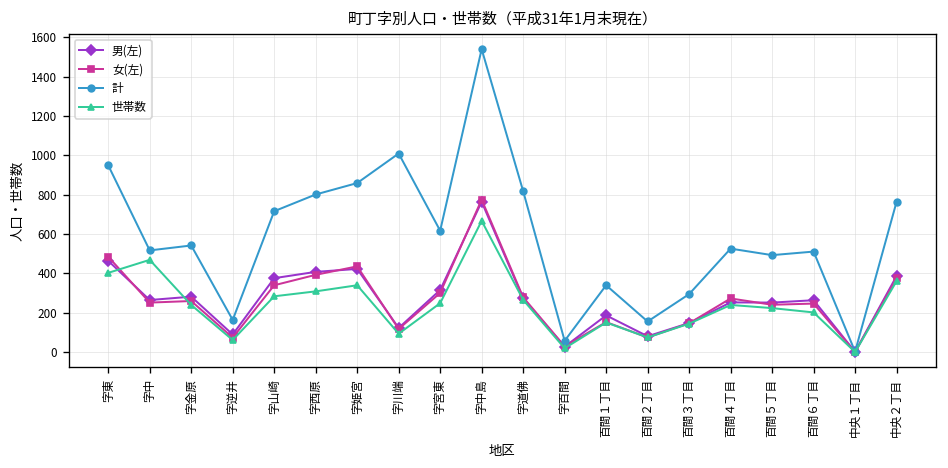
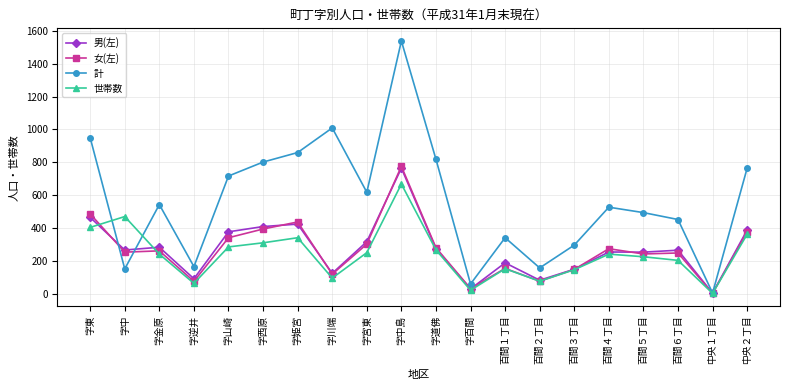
  {
    "男(左)": {
      "字東": 460,
      "字金原": 280,
      "字逆井": 90,
      "字山崎": 380,
      "百間１丁目": 190,
      "百間６丁目": 260
    },
    "女(左)": {
      "字東": 490,
      "字金原": 260,
      "字山崎": 340,
      "百間４丁目": 270,
      "百間６丁目": 250
    },
    "計": {
      "字東": 950,
-     "字中": 520,
+     "字中": 150,
      "字金原": 540,
      "字逆井": 160,
      "字山崎": 720,
      "字西原": 800,
      "字姫宮": 860,
      "字川端": 1010,
      "字宮東": 620,
      "字中島": 1540,
      "字道佛": 820,
      "字百間": 60,
      "百間１丁目": 340,
      "百間２丁目": 160,
      "百間３丁目": 300,
      "百間４丁目": 530,
      "百間５丁目": 490,
-     "百間６丁目": 510,
+     "百間６丁目": 450,
      "中央２丁目": 760
    },
    "世帯数": {
      "字東": 400,
      "字中": 470,
      "字金原": 240,
      "字山崎": 280,
      "字西原": 310,
      "字姫宮": 340,
      "字川端": 90,
      "字宮東": 250,
      "字中島": 670,
      "百間５丁目": 220,
      "百間６丁目": 200,
      "中央２丁目": 360
    }
  }
